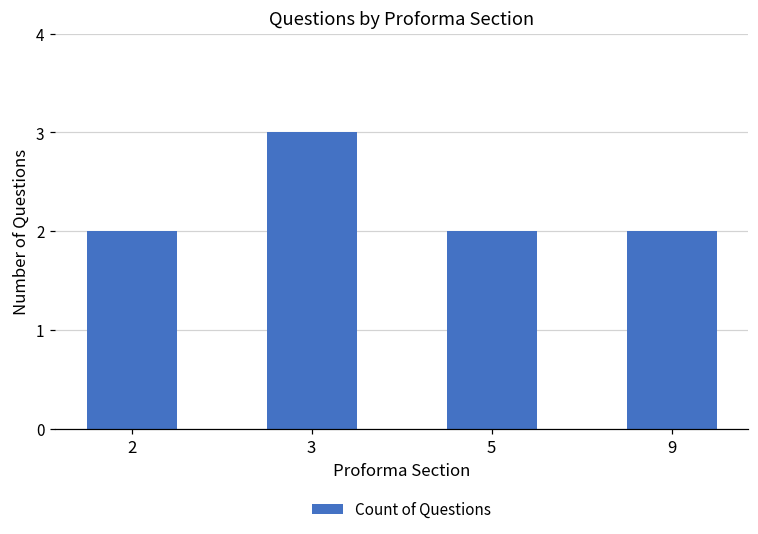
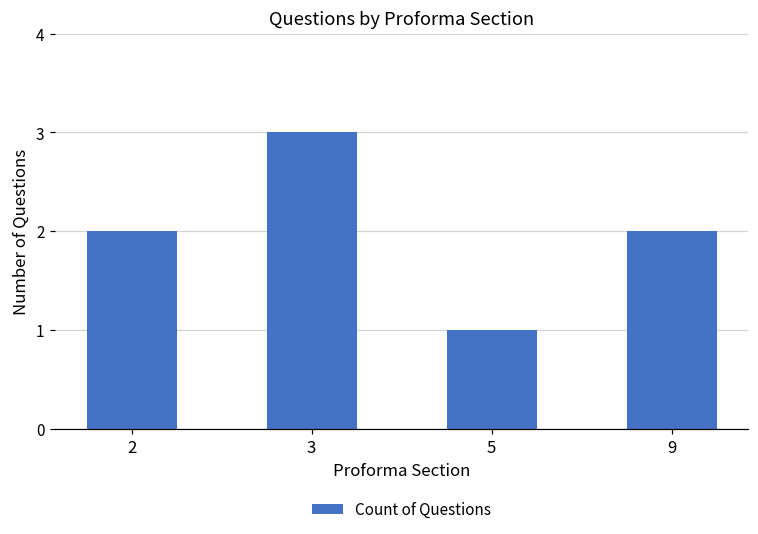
  {
    "2": 2,
    "3": 3,
-   "5": 2,
+   "5": 1,
    "9": 2
  }
